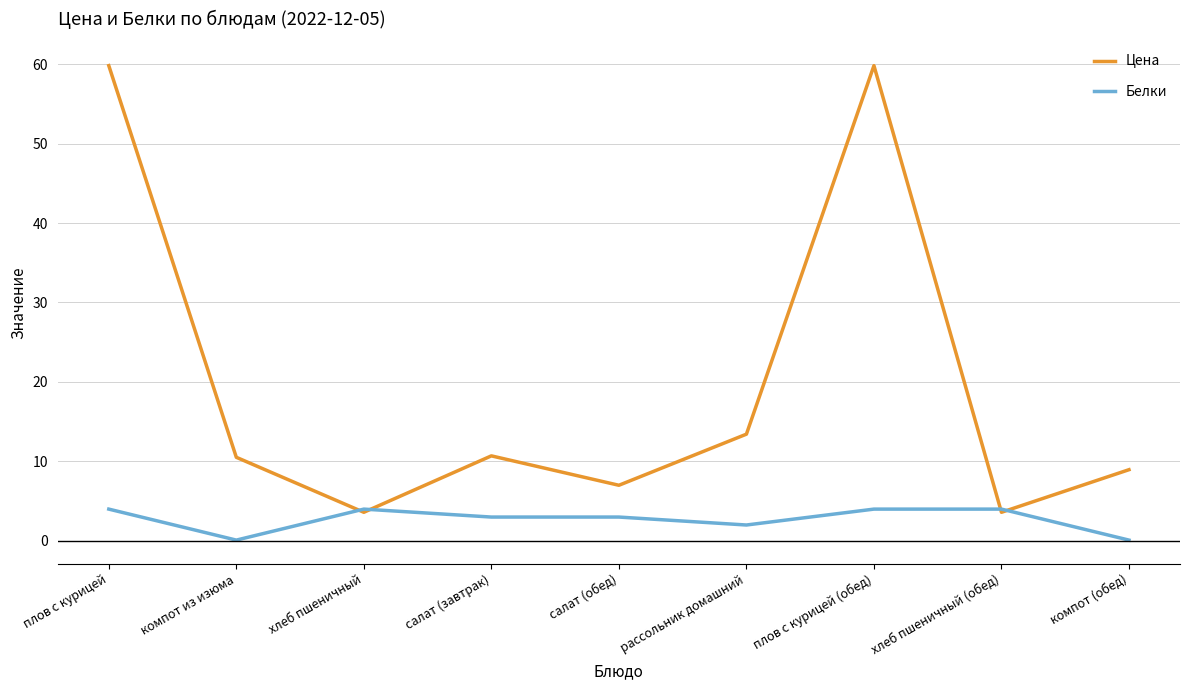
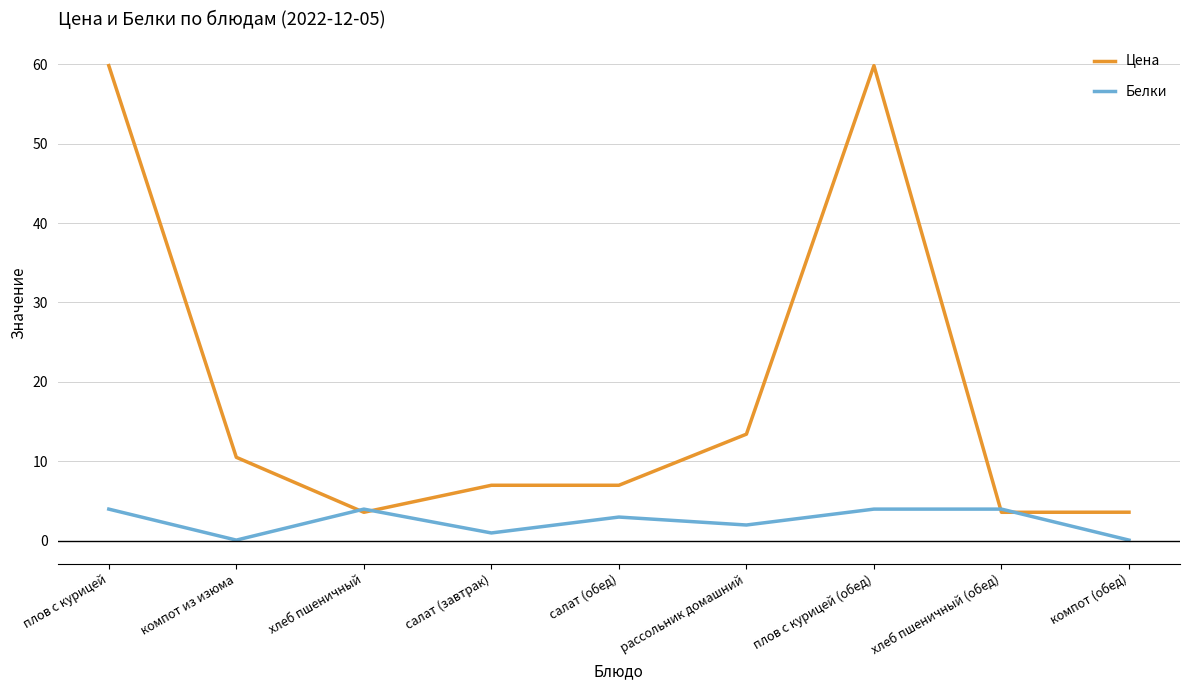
  {
    "Цена": {
      "плов с курицей": 60,
      "компот из изюма": 11,
      "хлеб пшеничный": 4,
-     "салат (завтрак)": 11,
+     "салат (завтрак)": 7,
      "салат (обед)": 7,
      "рассольник домашний": 13,
      "плов с курицей (обед)": 60,
      "хлеб пшеничный (обед)": 4,
-     "компот (обед)": 9
+     "компот (обед)": 4
    },
    "Белки": {
      "плов с курицей": 4,
      "компот из изюма": 0,
      "хлеб пшеничный": 4,
-     "салат (завтрак)": 3,
+     "салат (завтрак)": 1,
      "салат (обед)": 3,
      "рассольник домашний": 2,
      "плов с курицей (обед)": 4,
      "хлеб пшеничный (обед)": 4,
      "компот (обед)": 0
    }
  }
